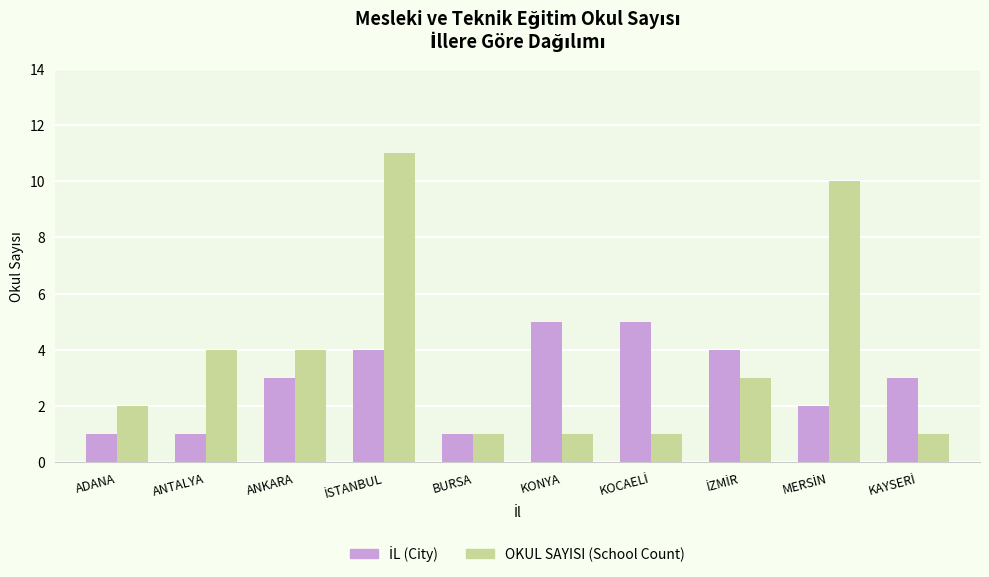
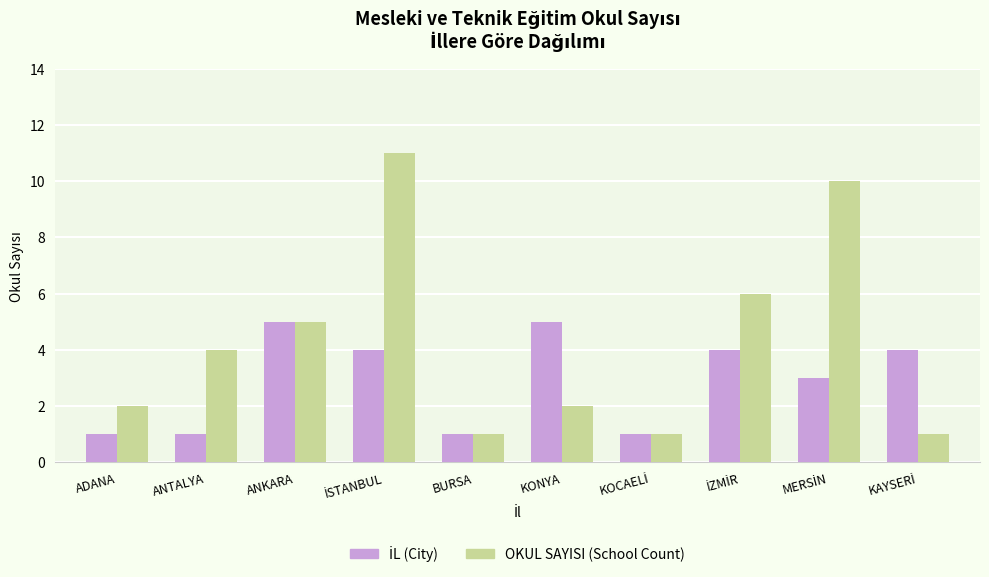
  {
    "İL (City)": {
      "ADANA": 1,
      "ANTALYA": 1,
-     "ANKARA": 3,
+     "ANKARA": 5,
      "İSTANBUL": 4,
      "BURSA": 1,
      "KONYA": 5,
-     "KOCAELİ": 5,
+     "KOCAELİ": 1,
      "İZMİR": 4,
-     "MERSİN": 2,
-     "KAYSERİ": 3
+     "MERSİN": 3,
+     "KAYSERİ": 4
    },
    "OKUL SAYISI (School Count)": {
      "ADANA": 2,
      "ANTALYA": 4,
-     "ANKARA": 4,
+     "ANKARA": 5,
      "İSTANBUL": 11,
      "BURSA": 1,
-     "KONYA": 1,
+     "KONYA": 2,
      "KOCAELİ": 1,
-     "İZMİR": 3,
+     "İZMİR": 6,
      "MERSİN": 10,
      "KAYSERİ": 1
    }
  }
